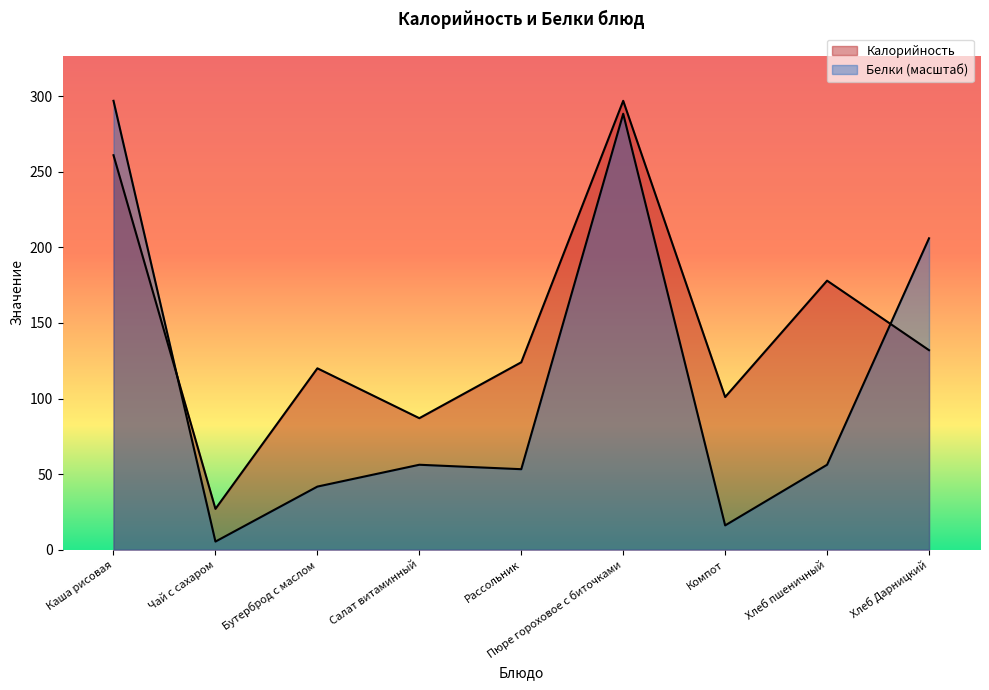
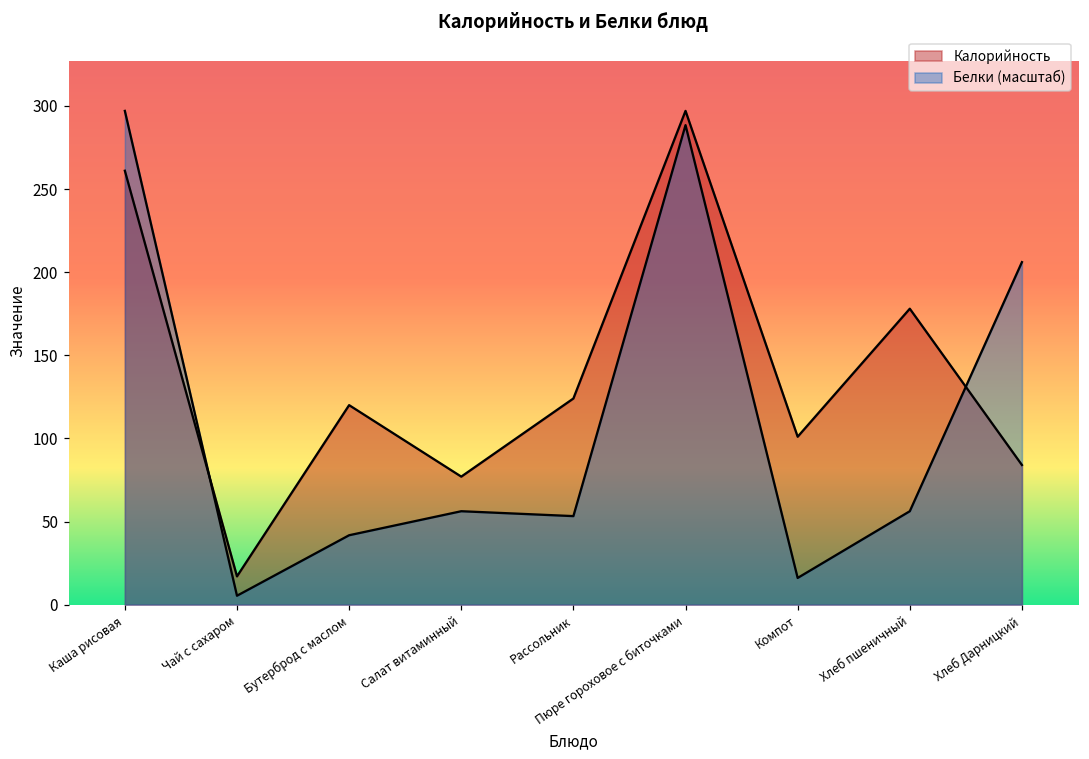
  {
    "Калорийность": {
      "Каша рисовая": 261,
-     "Чай с сахаром": 27,
+     "Чай с сахаром": 17,
      "Бутерброд с маслом": 120,
-     "Салат витаминный": 87,
+     "Салат витаминный": 77,
      "Рассольник": 124,
      "Пюре гороховое с биточками": 297,
      "Компот": 101,
      "Хлеб пшеничный": 178,
-     "Хлеб Дарницкий": 132
+     "Хлеб Дарницкий": 84
    },
    "Белки (масштаб)": {
      "Каша рисовая": 297,
      "Чай с сахаром": 5,
      "Бутерброд с маслом": 42,
      "Салат витаминный": 56,
      "Рассольник": 53,
      "Пюре гороховое с биточками": 288,
      "Компот": 16,
      "Хлеб пшеничный": 56,
      "Хлеб Дарницкий": 206
    }
  }
